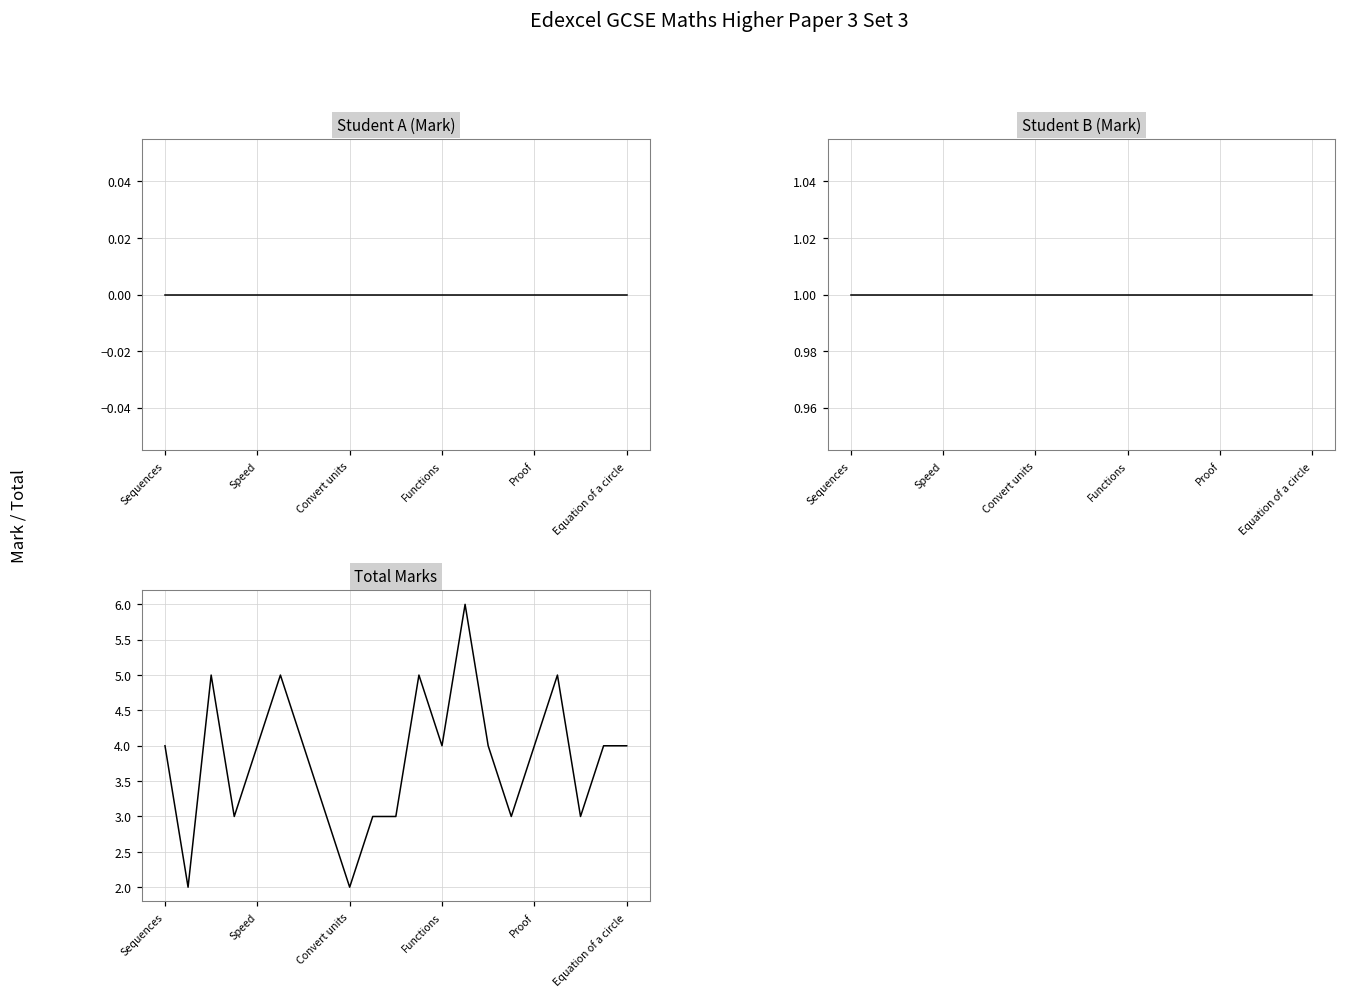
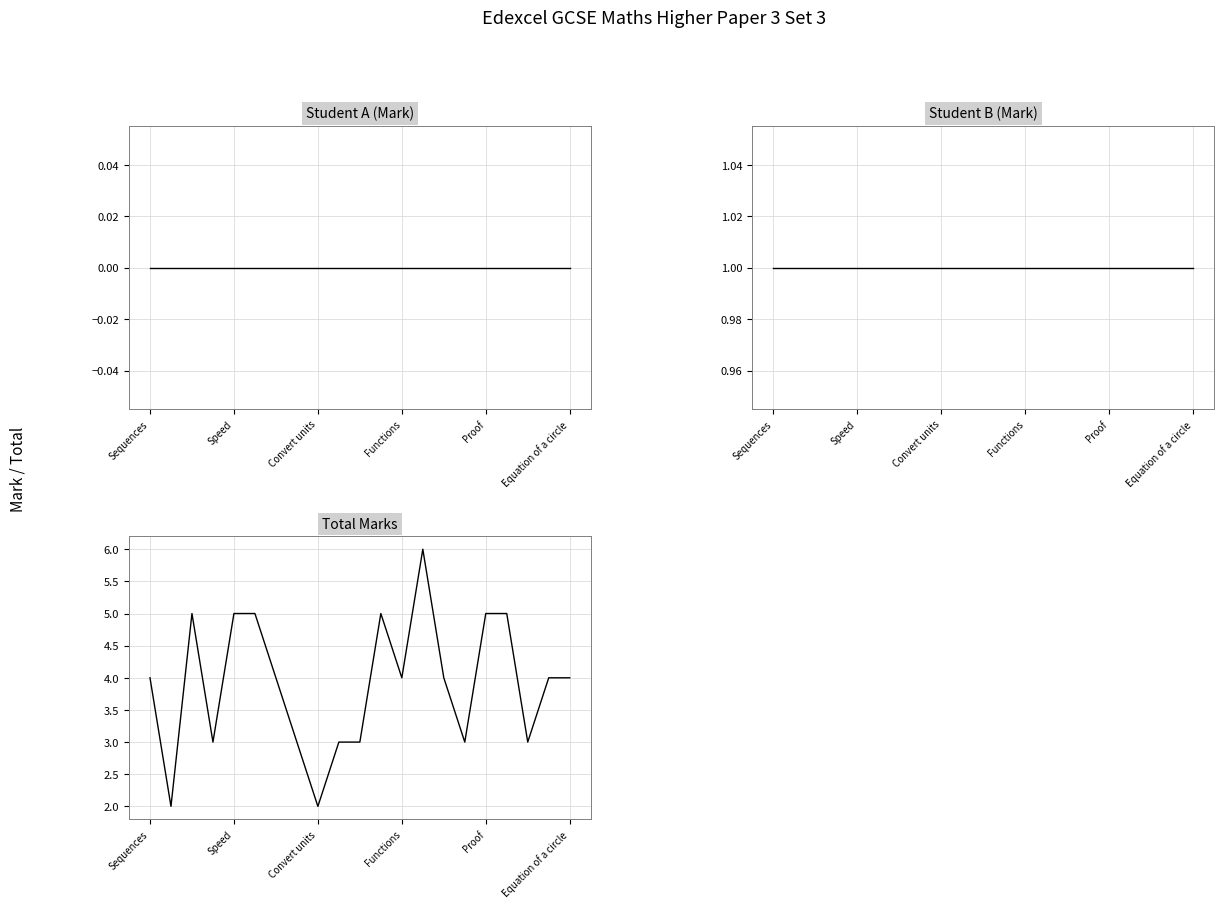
  {
    "Student A (Mark)": {
      "Sequences": 0.000,
      "Speed": 0.000,
      "Convert units": 0.000,
      "Functions": 0.000,
      "Proof": 0.000,
      "Equation of a circle": 0.000
    },
    "Student B (Mark)": {
      "Sequences": 1.000,
      "Speed": 1.000,
      "Convert units": 1.000,
      "Functions": 1.000,
      "Proof": 1.000,
      "Equation of a circle": 1.000
    },
    "Total Marks": {
      "Sequences": 4,
-     "Speed": 4,
+     "Speed": 5,
      "Convert units": 2,
      "Functions": 4,
-     "Proof": 4,
+     "Proof": 5,
      "Equation of a circle": 4
    }
  }
